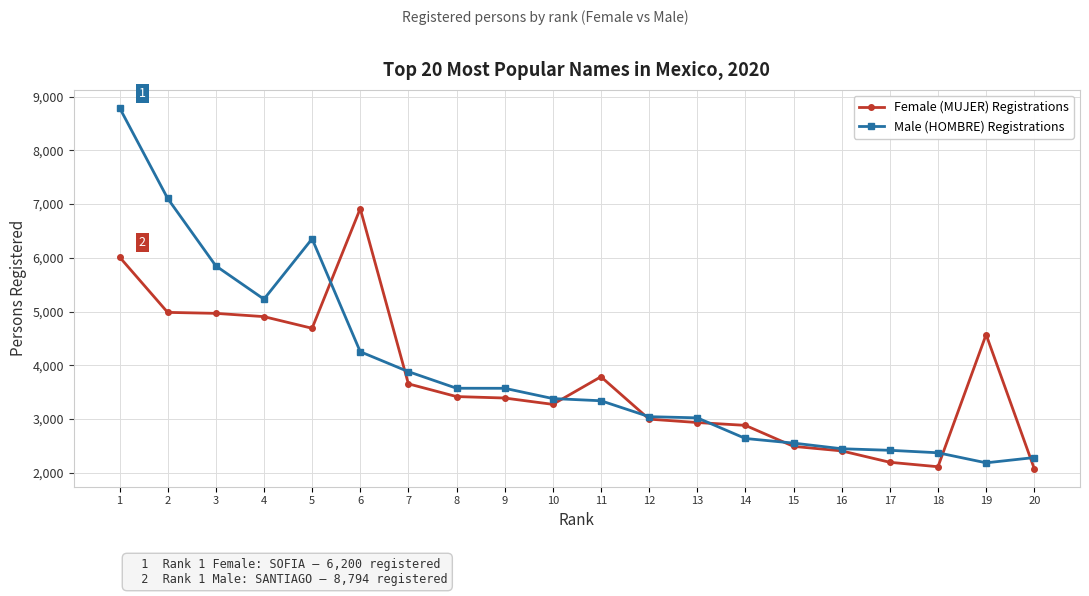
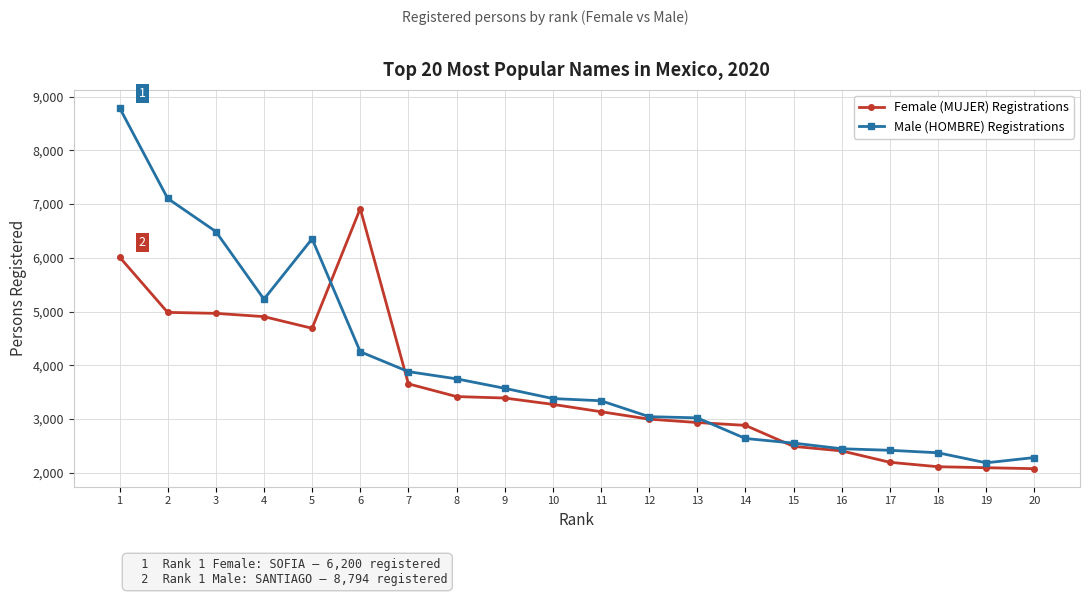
  {
    "Female (MUJER) Registrations": {
      "2": "5,000",
      "3": "5,000",
      "4": "4,900",
      "5": "4,700",
      "6": "6,900",
      "7": "3,700",
      "8": "3,400",
      "9": "3,400",
      "10": "3,300",
-     "11": "3,800",
+     "11": "3,100",
      "13": "2,900",
      "14": "2,900",
      "15": "2,500",
      "17": "2,200",
      "18": "2,100",
-     "19": "4,600",
+     "19": "2,100",
      "20": "2,100"
    },
    "Male (HOMBRE) Registrations": {
      "2": "7,100",
-     "3": "5,900",
+     "3": "6,500",
      "4": "5,200",
      "5": "6,400",
      "6": "4,300",
      "7": "3,900",
-     "8": "3,600",
+     "8": "3,700",
      "9": "3,600",
      "10": "3,400",
      "11": "3,300",
      "13": "3,000",
      "14": "2,600",
      "15": "2,600",
      "17": "2,400",
      "18": "2,400",
      "19": "2,200",
      "20": "2,300"
    }
  }
